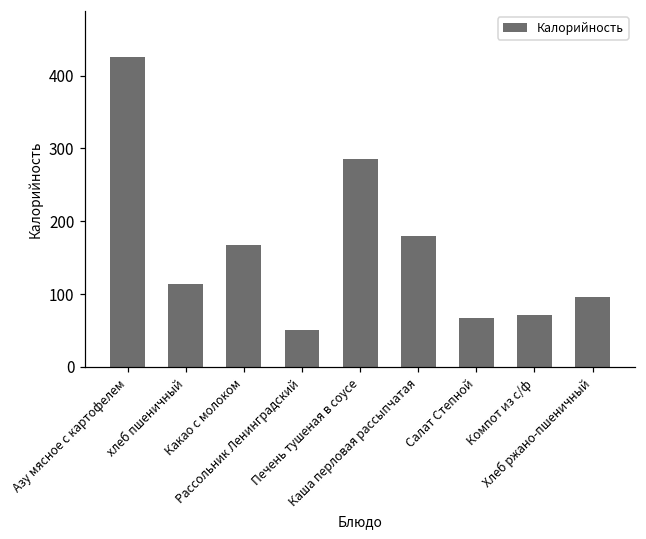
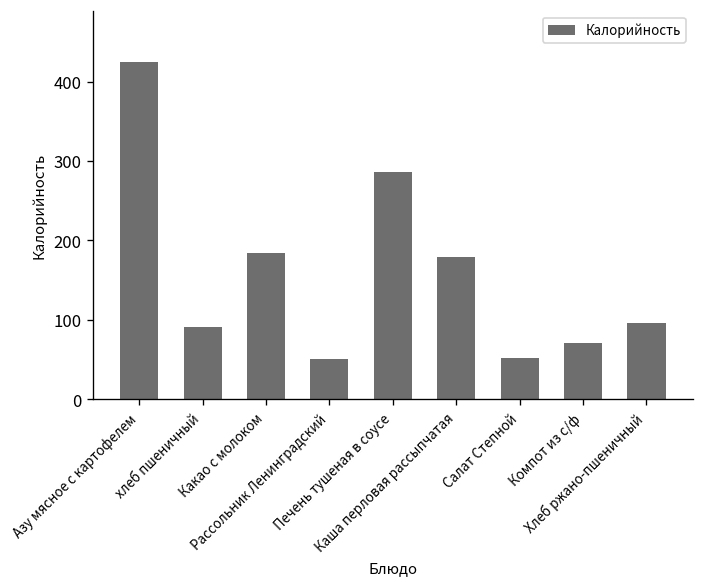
  {
    "Азу мясное с картофелем": 430,
-   "хлеб пшеничный": 110,
-   "Какао с молоком": 170,
+   "хлеб пшеничный": 90,
+   "Какао с молоком": 180,
    "Рассольник Ленинградский": 50,
    "Печень тушеная в соусе": 290,
    "Каша перловая рассыпчатая": 180,
-   "Салат Степной": 70,
+   "Салат Степной": 50,
    "Компот из с/ф": 70,
    "Хлеб ржано-пшеничный": 100
  }
